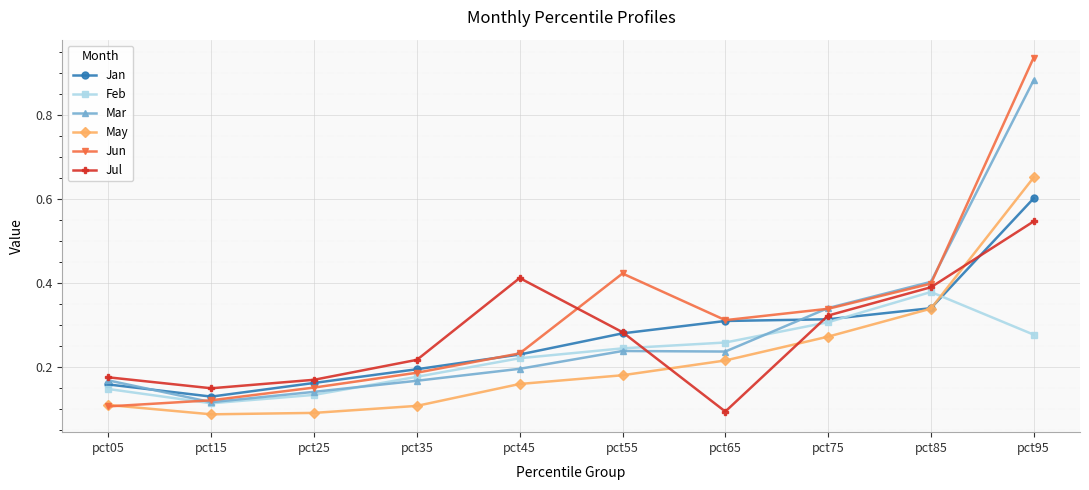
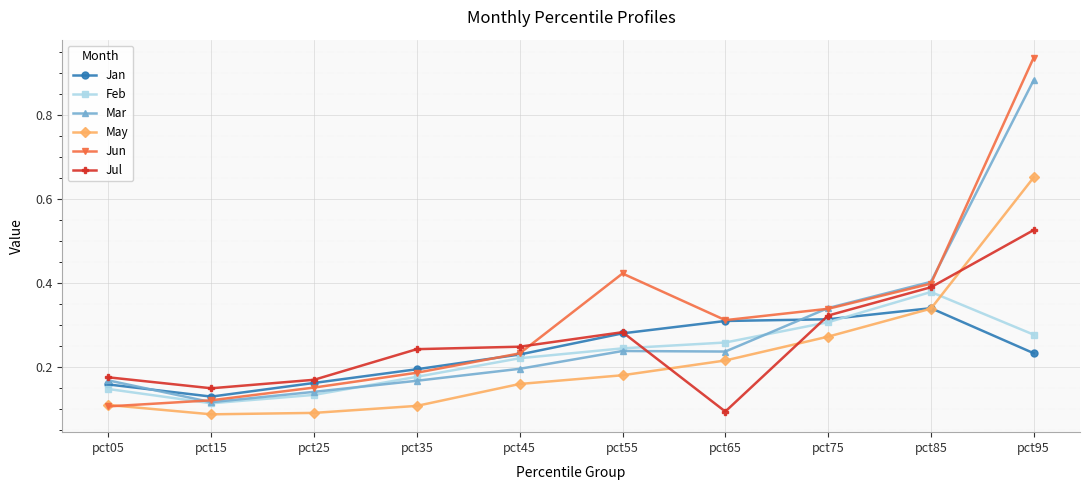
  {
    "Jan": {
      "pct05": 0.16,
      "pct15": 0.13,
      "pct25": 0.16,
      "pct35": 0.19,
      "pct75": 0.31,
-     "pct95": 0.60
+     "pct95": 0.23
    },
    "Feb": {
      "pct05": 0.15,
      "pct25": 0.13,
      "pct35": 0.18,
      "pct45": 0.22,
      "pct55": 0.24,
      "pct65": 0.26,
      "pct75": 0.31,
      "pct85": 0.38,
      "pct95": 0.28
    },
    "Mar": {
      "pct05": 0.17,
      "pct25": 0.14,
      "pct35": 0.17,
      "pct45": 0.20,
      "pct55": 0.24,
      "pct65": 0.24,
      "pct95": 0.88
    },
    "May": {
      "pct15": 0.09,
      "pct25": 0.09,
      "pct35": 0.11,
      "pct45": 0.16,
      "pct55": 0.18,
      "pct65": 0.21,
      "pct75": 0.27,
      "pct95": 0.65
    },
    "Jun": {
      "pct25": 0.15,
      "pct35": 0.19,
      "pct55": 0.42,
      "pct95": 0.94
    },
    "Jul": {
      "pct05": 0.17,
      "pct15": 0.15,
      "pct25": 0.17,
-     "pct35": 0.22,
-     "pct45": 0.41,
+     "pct35": 0.24,
+     "pct45": 0.25,
      "pct65": 0.09,
      "pct75": 0.32,
      "pct85": 0.39,
-     "pct95": 0.55
+     "pct95": 0.53
    }
  }
